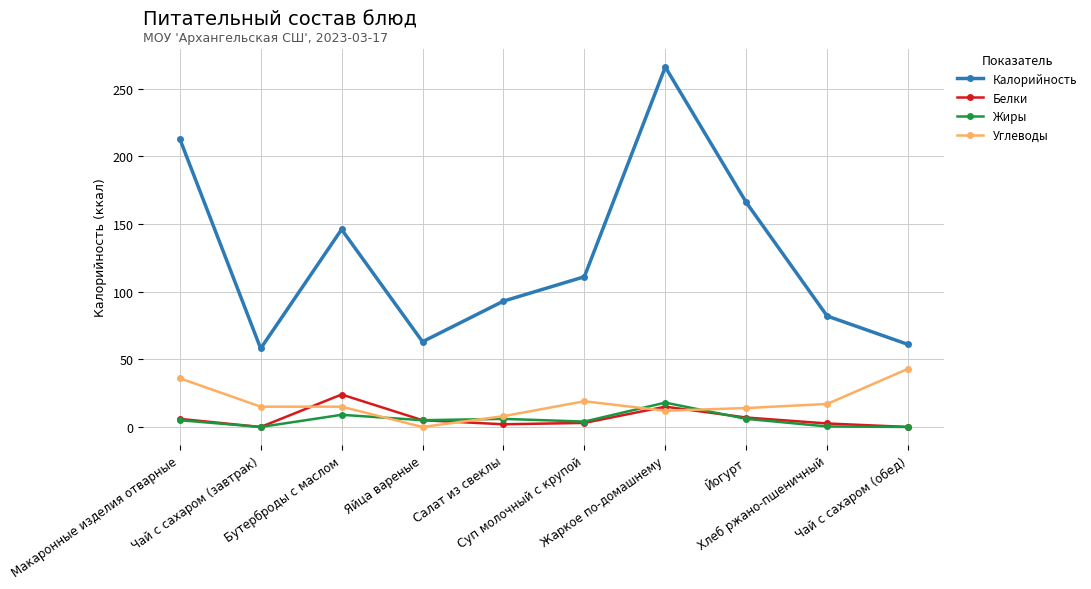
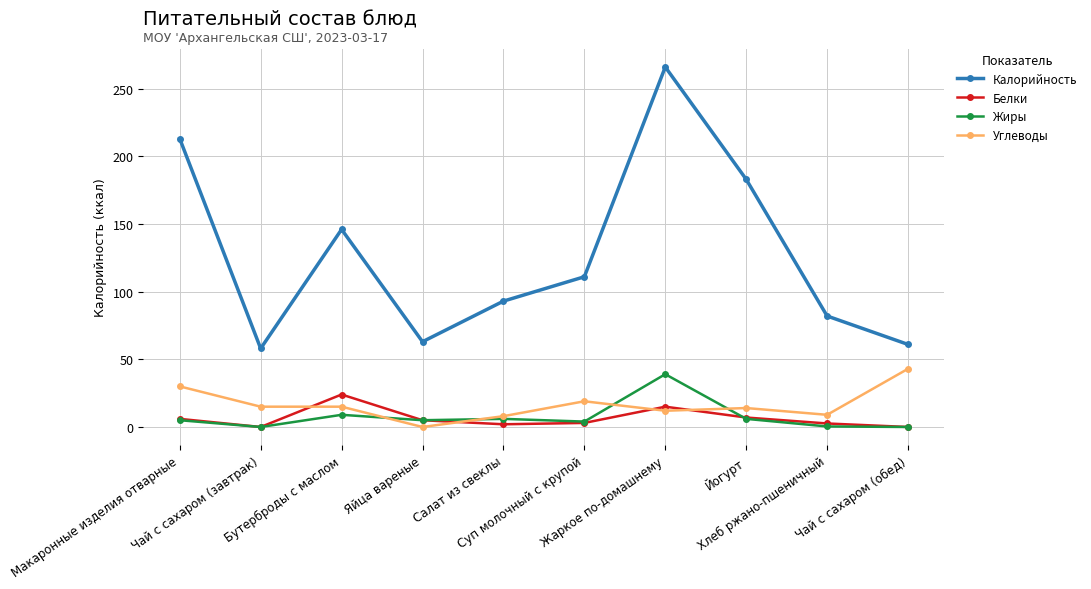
  {
    "Калорийность": {
      "Макаронные изделия отварные": 213,
      "Чай с сахаром (завтрак)": 58,
      "Бутерброды с маслом": 146,
      "Яйца вареные": 63,
      "Салат из свеклы": 93,
      "Суп молочный с крупой": 111,
      "Жаркое по-домашнему": 266,
-     "Йогурт": 166,
+     "Йогурт": 183,
      "Хлеб ржано-пшеничный": 82,
      "Чай с сахаром (обед)": 61
    },
    "Белки": {
      "Бутерброды с маслом": 24,
      "Салат из свеклы": 2,
      "Жаркое по-домашнему": 15,
      "Хлеб ржано-пшеничный": 3
    },
    "Жиры": {
      "Бутерброды с маслом": 9,
      "Салат из свеклы": 6,
-     "Жаркое по-домашнему": 18,
+     "Жаркое по-домашнему": 39,
      "Хлеб ржано-пшеничный": 0
    },
    "Углеводы": {
-     "Макаронные изделия отварные": 36,
+     "Макаронные изделия отварные": 30,
      "Чай с сахаром (завтрак)": 15,
      "Бутерброды с маслом": 15,
      "Яйца вареные": 0,
      "Салат из свеклы": 8,
      "Суп молочный с крупой": 19,
      "Жаркое по-домашнему": 12,
      "Йогурт": 14,
-     "Хлеб ржано-пшеничный": 17,
+     "Хлеб ржано-пшеничный": 9,
      "Чай с сахаром (обед)": 43
    }
  }
